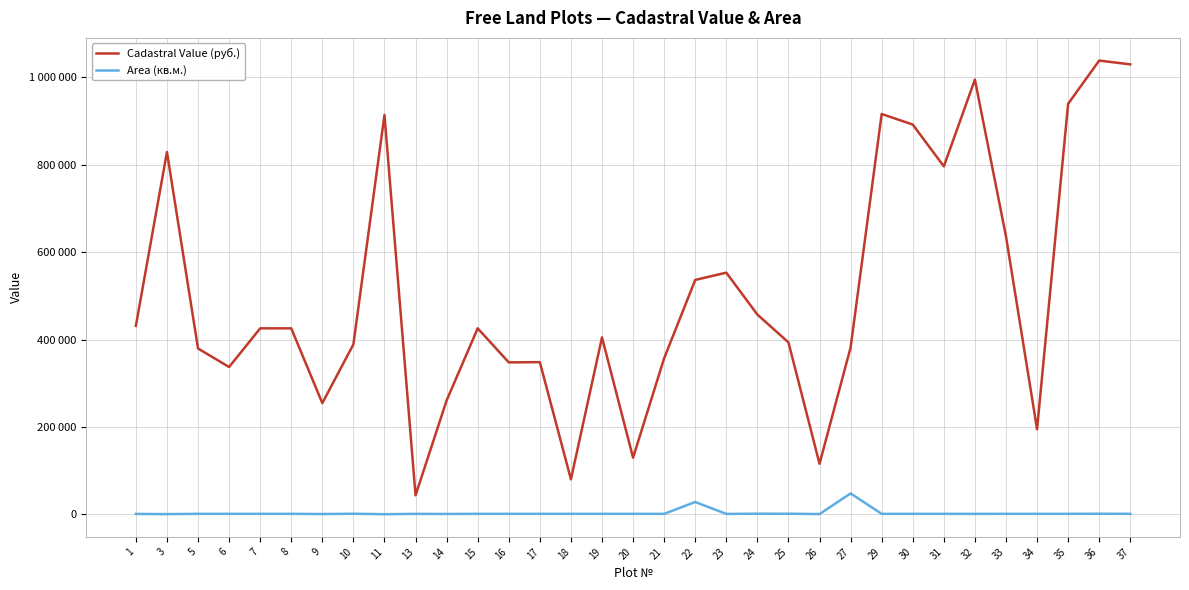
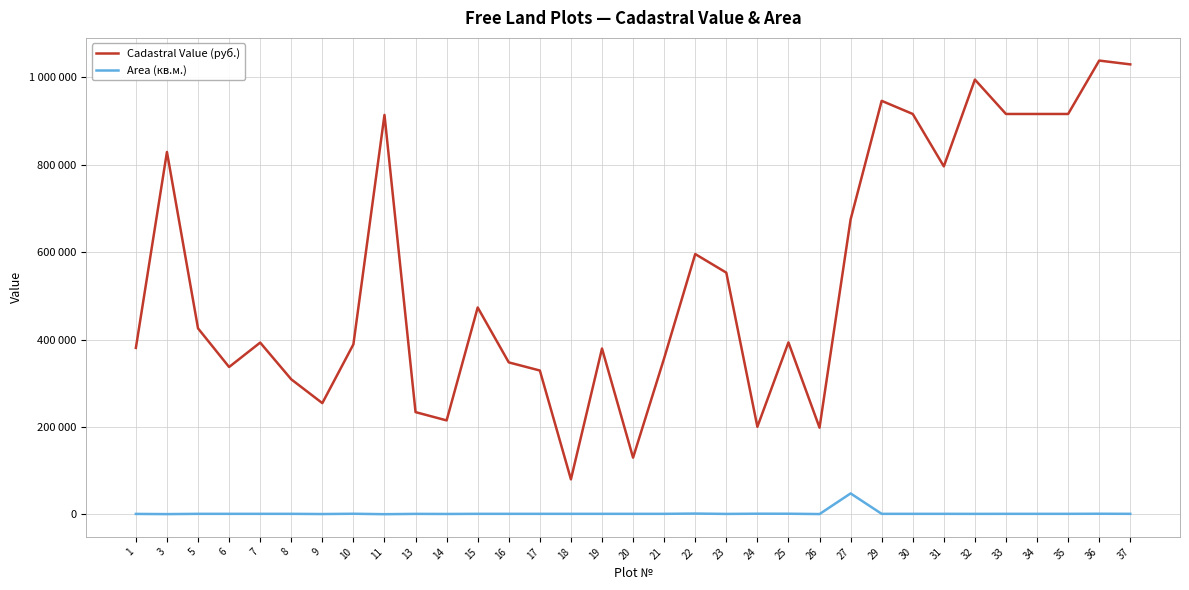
  {
    "Cadastral Value (руб.)": {
-     "1": 430000,
+     "1": 380000,
      "3": 830000,
-     "5": 380000,
+     "5": 430000,
      "6": 340000,
-     "7": 430000,
-     "8": 430000,
+     "7": 390000,
+     "8": 310000,
      "9": 250000,
      "10": 390000,
      "11": 910000,
-     "13": 40000,
-     "14": 260000,
-     "15": 430000,
+     "13": 230000,
+     "14": 220000,
+     "15": 470000,
      "16": 350000,
-     "17": 350000,
+     "17": 330000,
      "18": 80000,
-     "19": 400000,
+     "19": 380000,
      "20": 130000,
      "21": 360000,
-     "22": 540000,
+     "22": 600000,
      "23": 550000,
-     "24": 460000,
+     "24": 200000,
      "25": 390000,
-     "26": 120000,
-     "27": 380000,
-     "29": 920000,
-     "30": 890000,
+     "26": 200000,
+     "27": 670000,
+     "29": 950000,
+     "30": 920000,
      "31": 800000,
      "32": 990000,
-     "33": 640000,
-     "34": 190000,
-     "35": 940000,
+     "33": 920000,
+     "34": 920000,
+     "35": 920000,
      "36": 1040000,
      "37": 1030000
    },
    "Area (кв.м.)": {
      "1": 0,
      "3": 0,
      "5": 0,
      "6": 0,
      "7": 0,
      "8": 0,
      "9": 0,
      "10": 0,
      "11": 0,
      "13": 0,
      "14": 0,
      "15": 0,
      "16": 0,
      "17": 0,
      "18": 0,
      "19": 0,
      "20": 0,
      "21": 0,
-     "22": 30000,
+     "22": 0,
      "23": 0,
      "24": 0,
      "25": 0,
      "26": 0,
      "27": 50000,
      "29": 0,
      "30": 0,
      "31": 0,
      "32": 0,
      "33": 0,
      "34": 0,
      "35": 0,
      "36": 0,
      "37": 0
    }
  }
